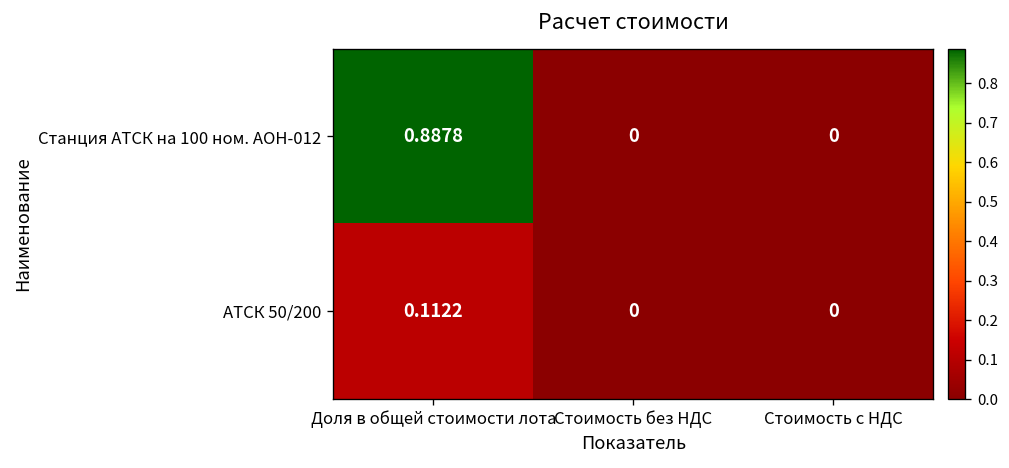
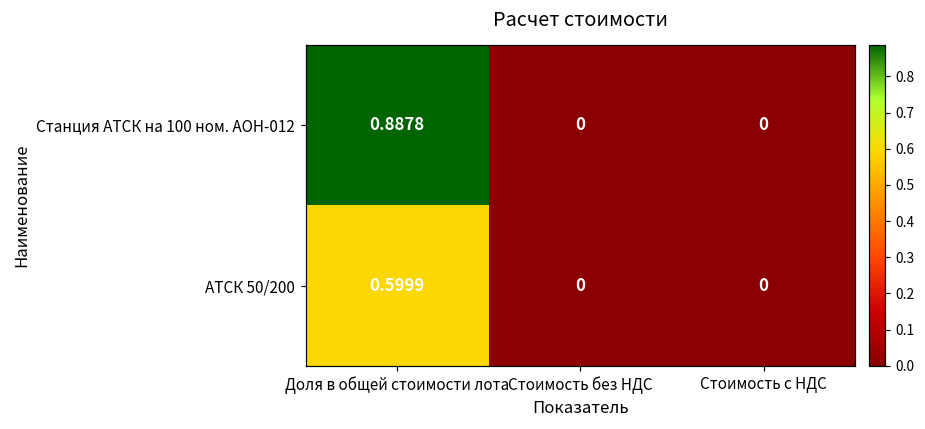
  {
    "Станция АТСК на 100 ном. АОН-012": {
      "Доля в общей стоимости лота": 0.8878,
      "Стоимость без НДС": 0,
      "Стоимость с НДС": 0
    },
    "АТСК 50/200": {
-     "Доля в общей стоимости лота": 0.1122,
+     "Доля в общей стоимости лота": 0.5999,
      "Стоимость без НДС": 0,
      "Стоимость с НДС": 0
    }
  }
